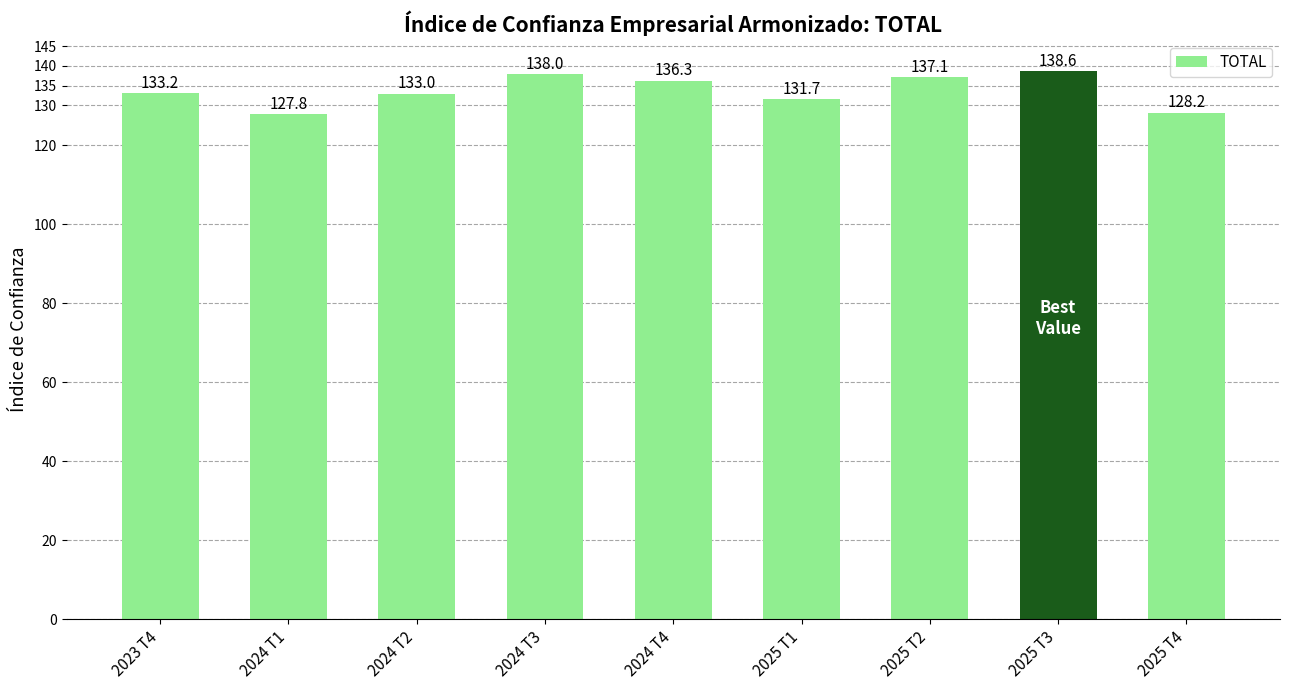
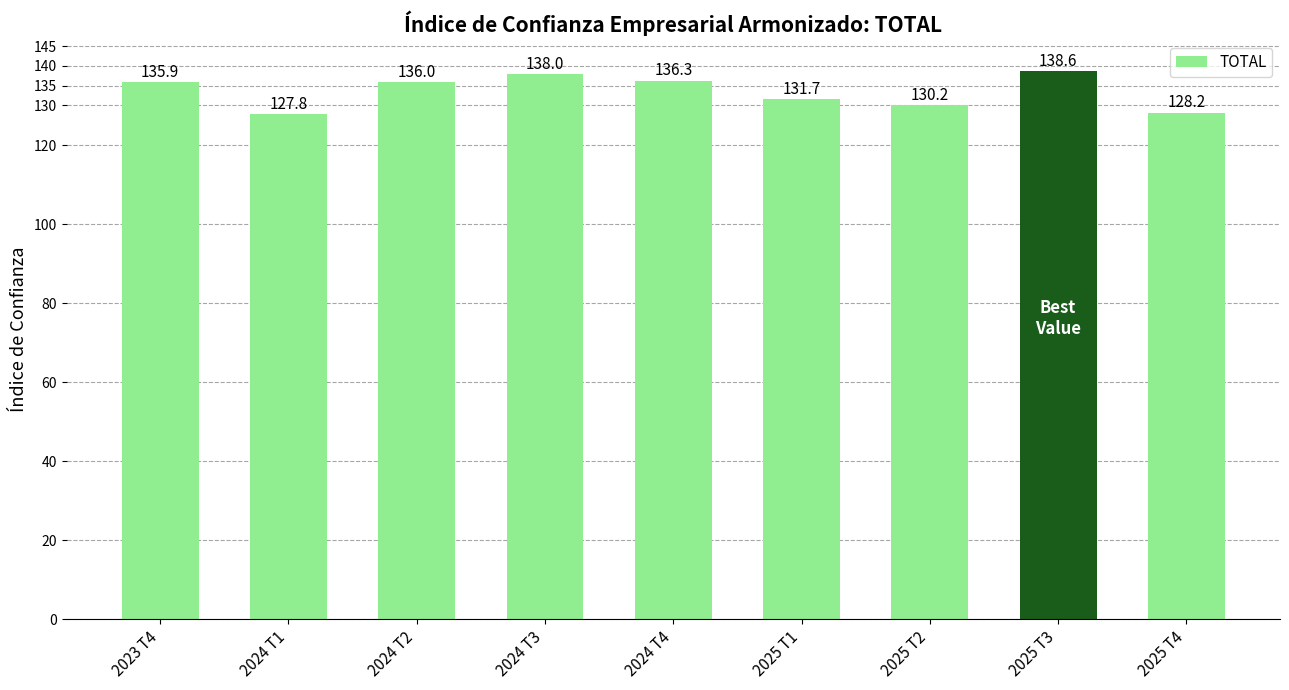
  {
-   "2023 T4": 133.2,
+   "2023 T4": 135.9,
    "2024 T1": 127.8,
-   "2024 T2": 133.0,
+   "2024 T2": 136.0,
    "2024 T3": 138.0,
    "2024 T4": 136.3,
    "2025 T1": 131.7,
-   "2025 T2": 137.1,
+   "2025 T2": 130.2,
    "2025 T3": 138.6,
    "2025 T4": 128.2
  }
